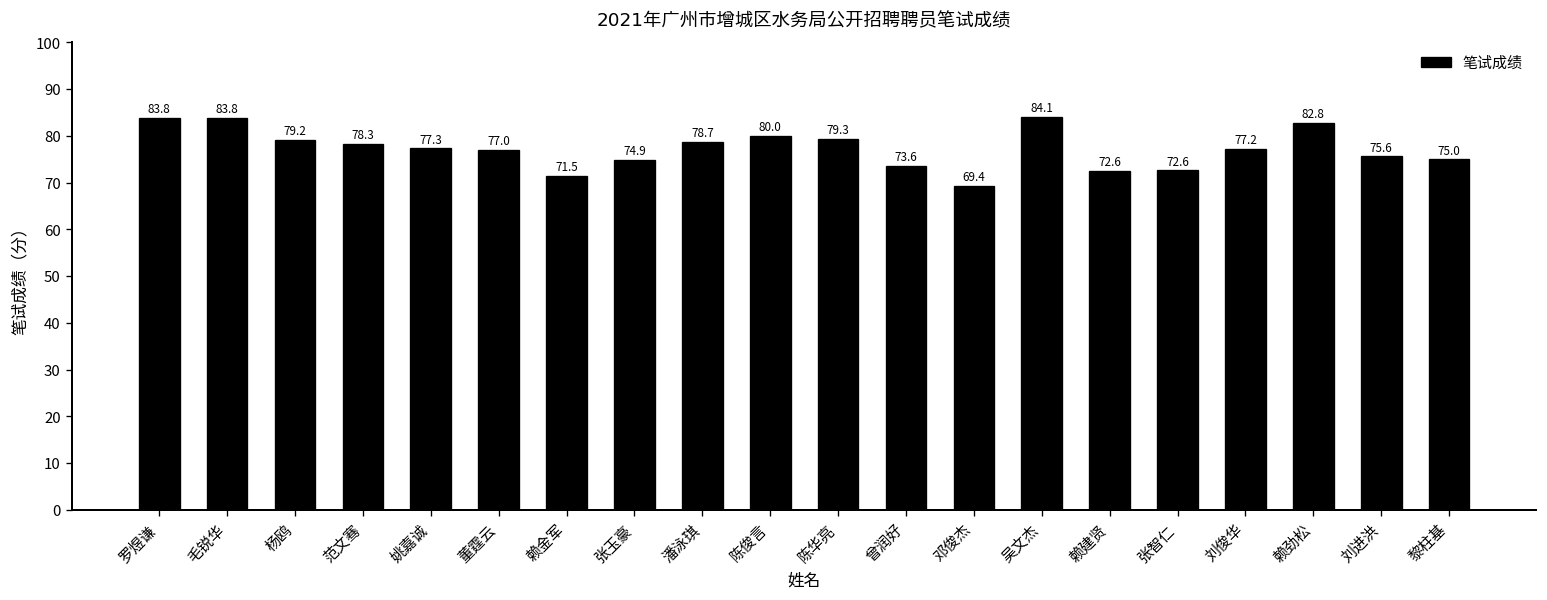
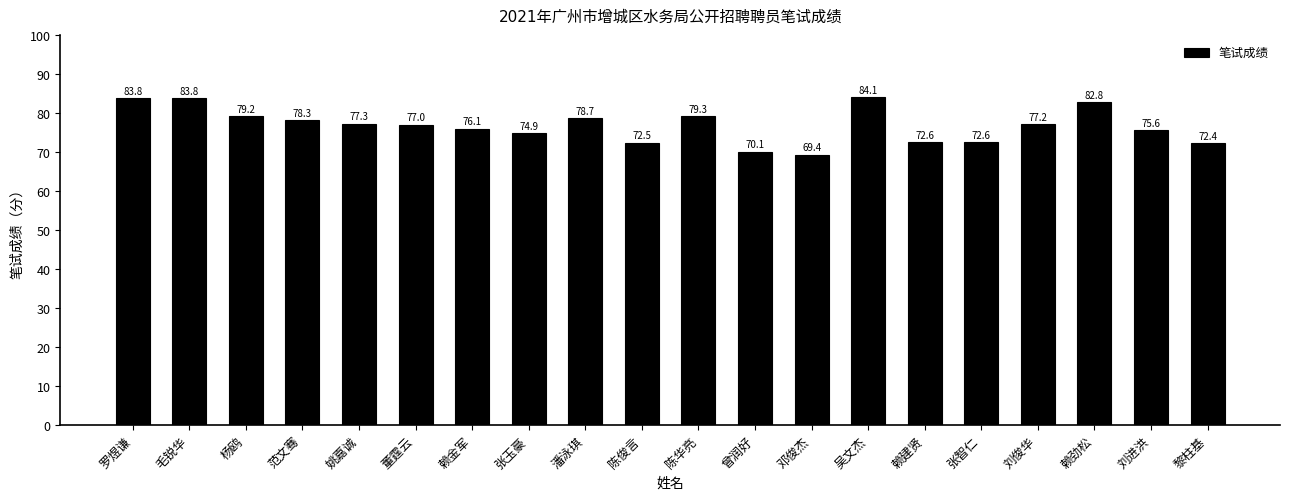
  {
    "罗煜谦": 83.8,
    "毛锐华": 83.8,
    "杨鸥": 79.2,
    "范文骞": 78.3,
    "姚嘉诚": 77.3,
    "董霆云": 77.0,
-   "赖金军": 71.5,
+   "赖金军": 76.1,
    "张玉豪": 74.9,
    "潘泳琪": 78.7,
-   "陈俊言": 80.0,
+   "陈俊言": 72.5,
    "陈华亮": 79.3,
-   "曾润好": 73.6,
+   "曾润好": 70.1,
    "邓俊杰": 69.4,
    "吴文杰": 84.1,
    "赖建贤": 72.6,
    "张智仁": 72.6,
    "刘俊华": 77.2,
    "赖劲松": 82.8,
    "刘进洪": 75.6,
-   "黎柱基": 75.0
+   "黎柱基": 72.4
  }
